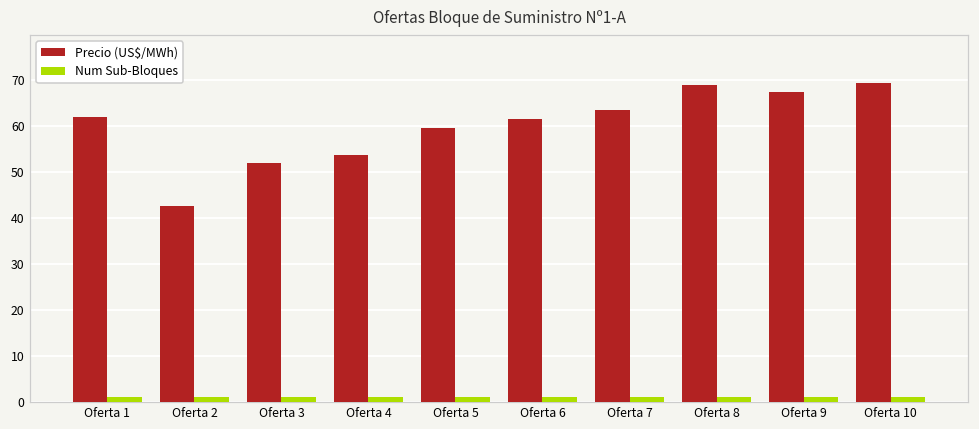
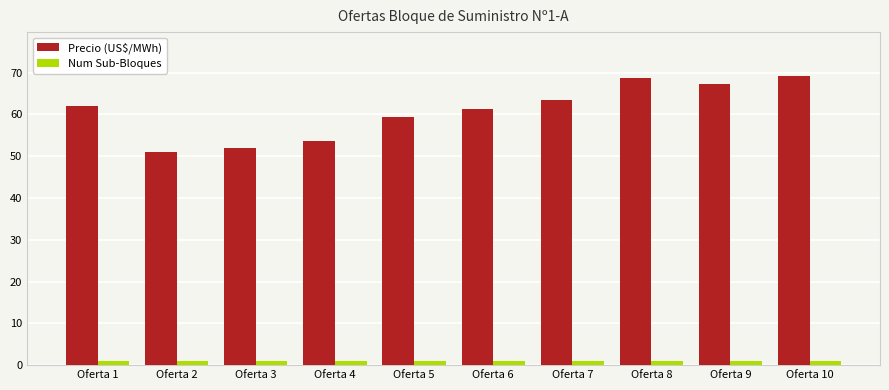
  {
    "Precio (US$/MWh)": {
      "Oferta 1": 62,
-     "Oferta 2": 43,
+     "Oferta 2": 51,
      "Oferta 3": 52,
      "Oferta 4": 54,
      "Oferta 5": 60,
      "Oferta 6": 61,
      "Oferta 7": 63,
      "Oferta 8": 69,
      "Oferta 9": 67,
      "Oferta 10": 69
    },
    "Num Sub-Bloques": {
      "Oferta 1": 1,
      "Oferta 2": 1,
      "Oferta 3": 1,
      "Oferta 4": 1,
      "Oferta 5": 1,
      "Oferta 6": 1,
      "Oferta 7": 1,
      "Oferta 8": 1,
      "Oferta 9": 1,
      "Oferta 10": 1
    }
  }
